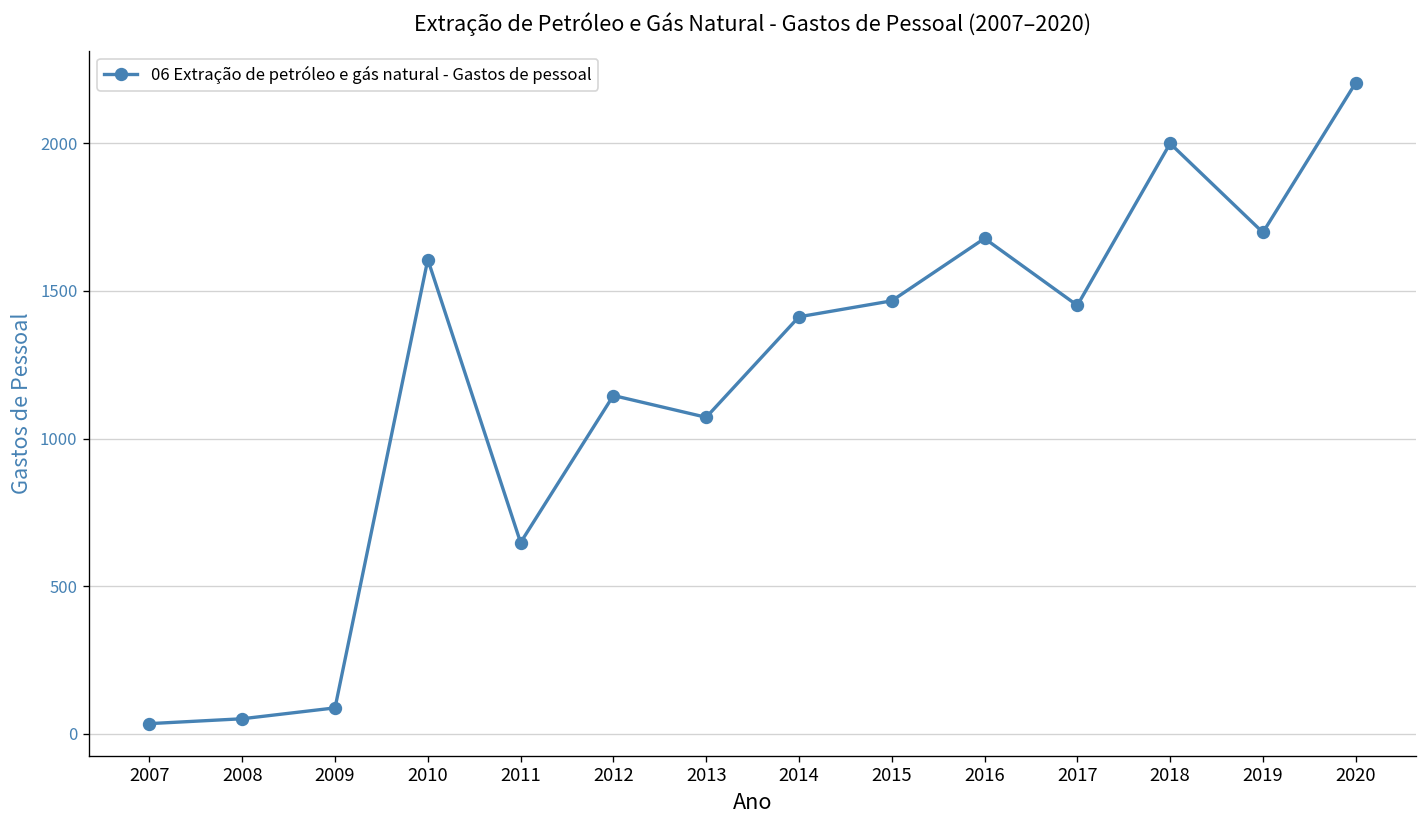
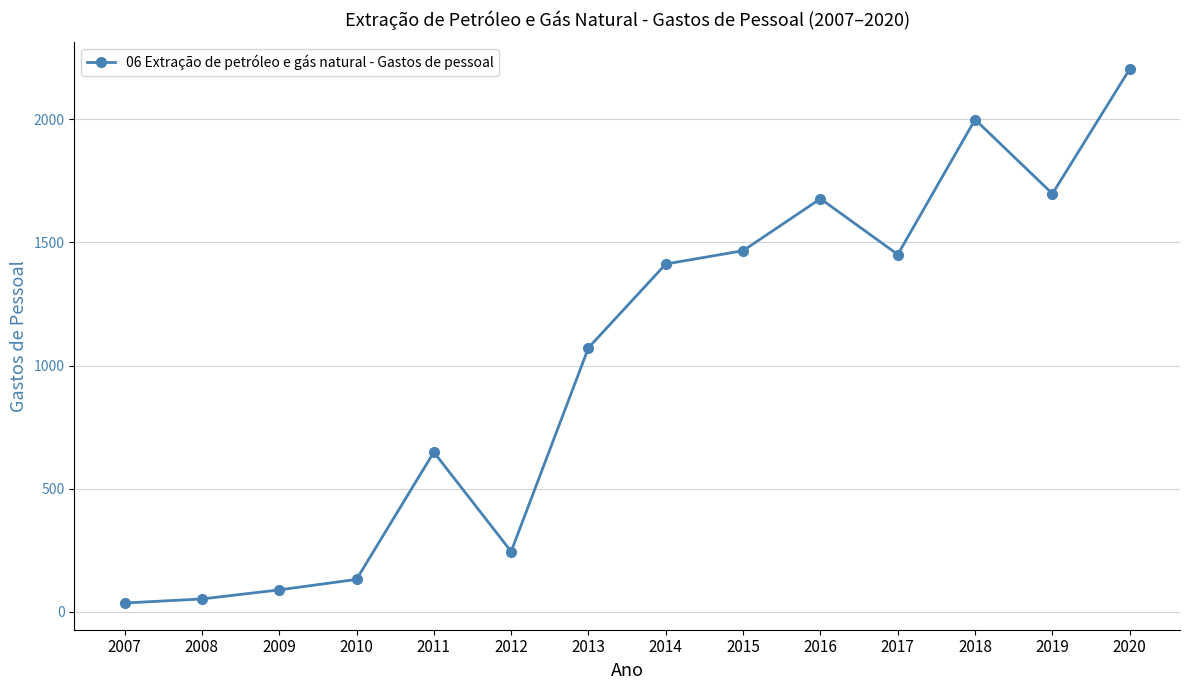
  {
    "2007": 30,
    "2008": 50,
    "2009": 90,
-   "2010": 1610,
+   "2010": 130,
    "2011": 650,
-   "2012": 1150,
+   "2012": 240,
    "2013": 1070,
    "2014": 1410,
    "2015": 1470,
    "2016": 1680,
    "2017": 1450,
    "2018": 2000,
    "2019": 1700,
    "2020": 2210
  }
